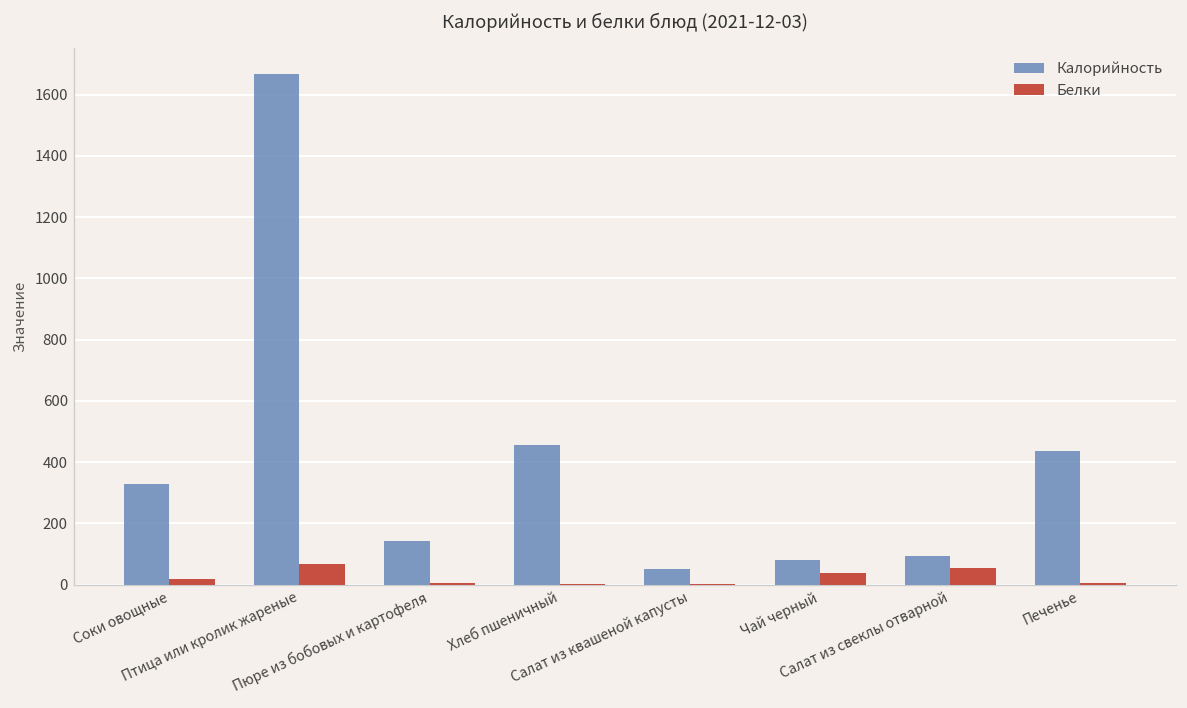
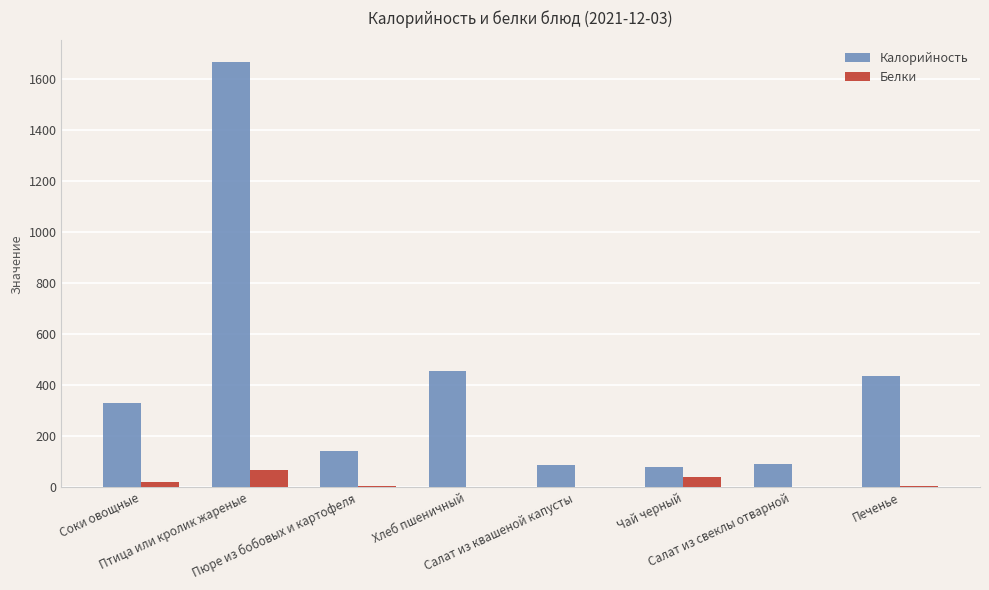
  {
    "Калорийность": {
      "Соки овощные": 330,
      "Птица или кролик жареные": 1670,
      "Пюре из бобовых и картофеля": 140,
      "Хлеб пшеничный": 460,
-     "Салат из квашеной капусты": 50,
+     "Салат из квашеной капусты": 90,
      "Чай черный": 80,
      "Салат из свеклы отварной": 90,
      "Печенье": 440
    },
    "Белки": {
      "Соки овощные": 20,
      "Птица или кролик жареные": 70,
      "Чай черный": 40,
-     "Салат из свеклы отварной": 50
+     "Салат из свеклы отварной": 0
    }
  }
